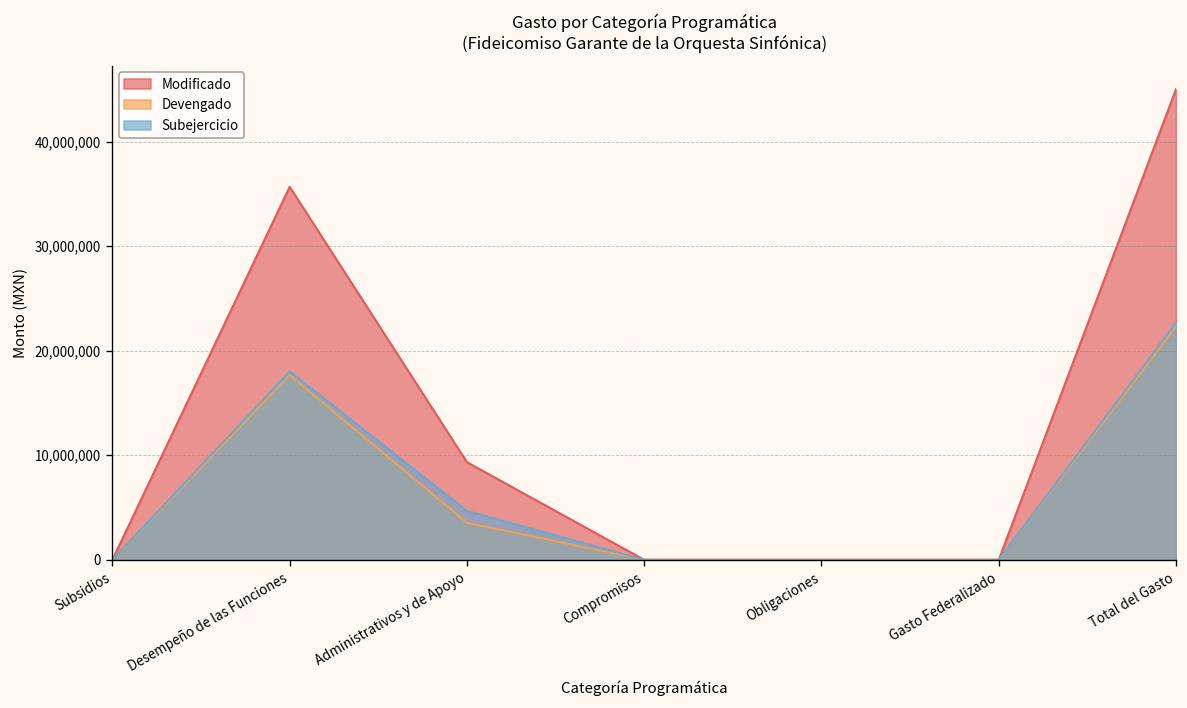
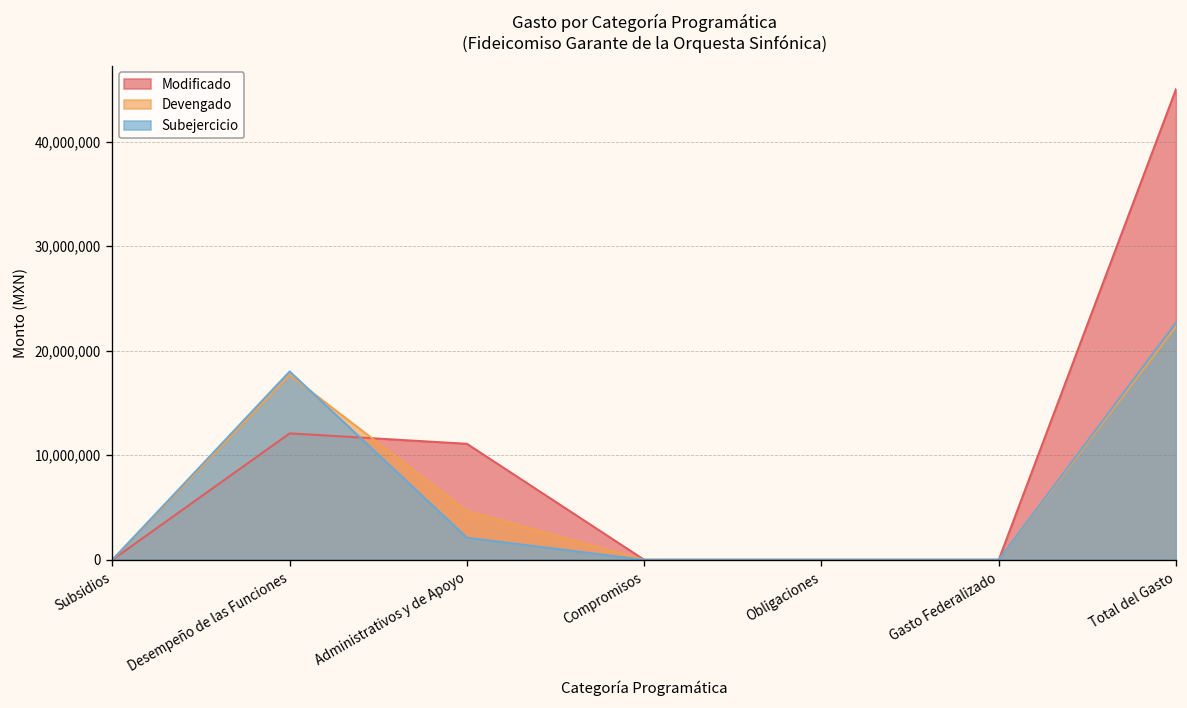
  {
    "Modificado": {
-     "Desempeño de las Funciones": "36,000,000",
-     "Administrativos y de Apoyo": "9,000,000",
+     "Desempeño de las Funciones": "12,000,000",
+     "Administrativos y de Apoyo": "11,000,000",
      "Total del Gasto": "45,000,000"
    },
    "Devengado": {
      "Desempeño de las Funciones": "18,000,000",
-     "Administrativos y de Apoyo": "4,000,000",
+     "Administrativos y de Apoyo": "5,000,000",
      "Total del Gasto": "22,000,000"
    },
    "Subejercicio": {
      "Desempeño de las Funciones": "18,000,000",
-     "Administrativos y de Apoyo": "5,000,000",
+     "Administrativos y de Apoyo": "2,000,000",
      "Total del Gasto": "23,000,000"
    }
  }
